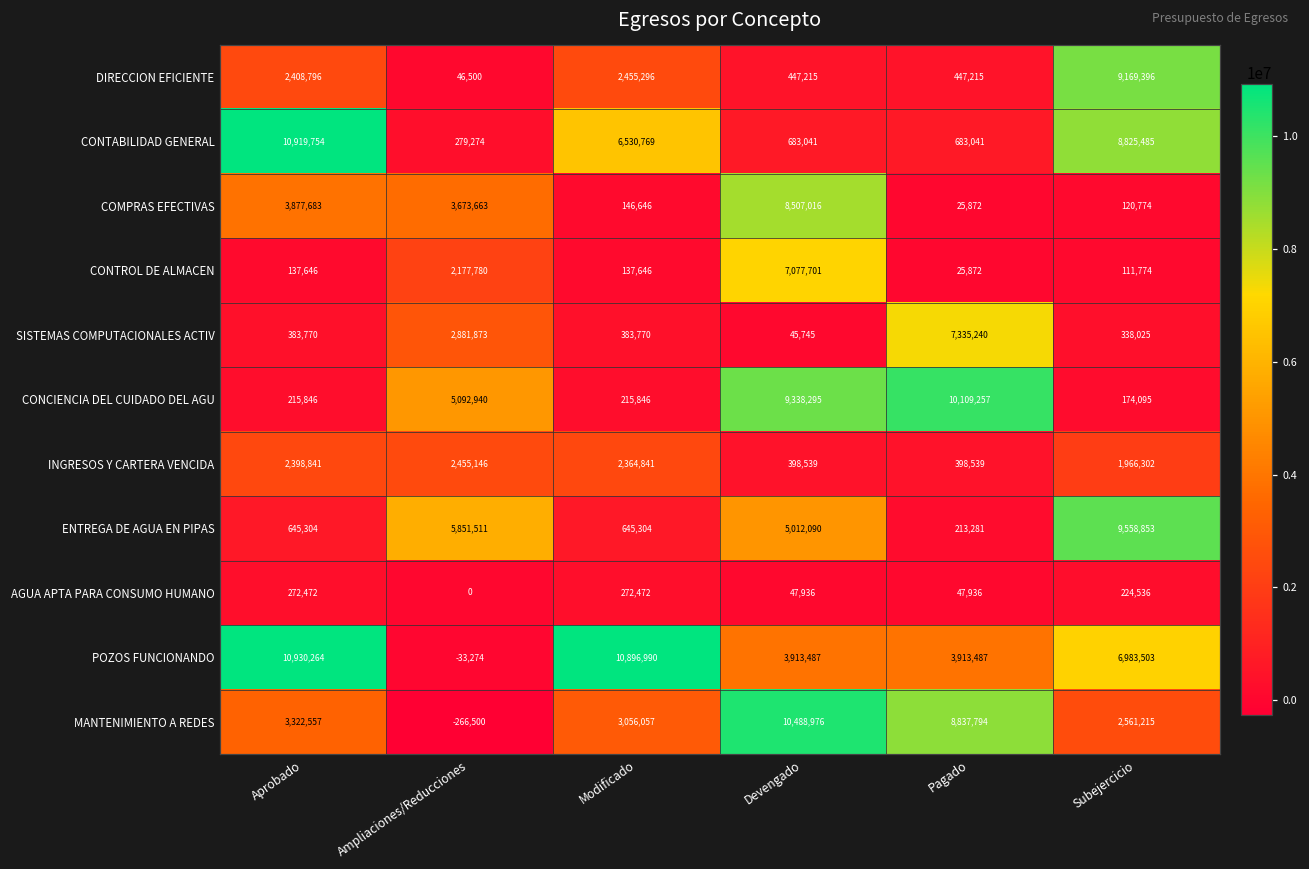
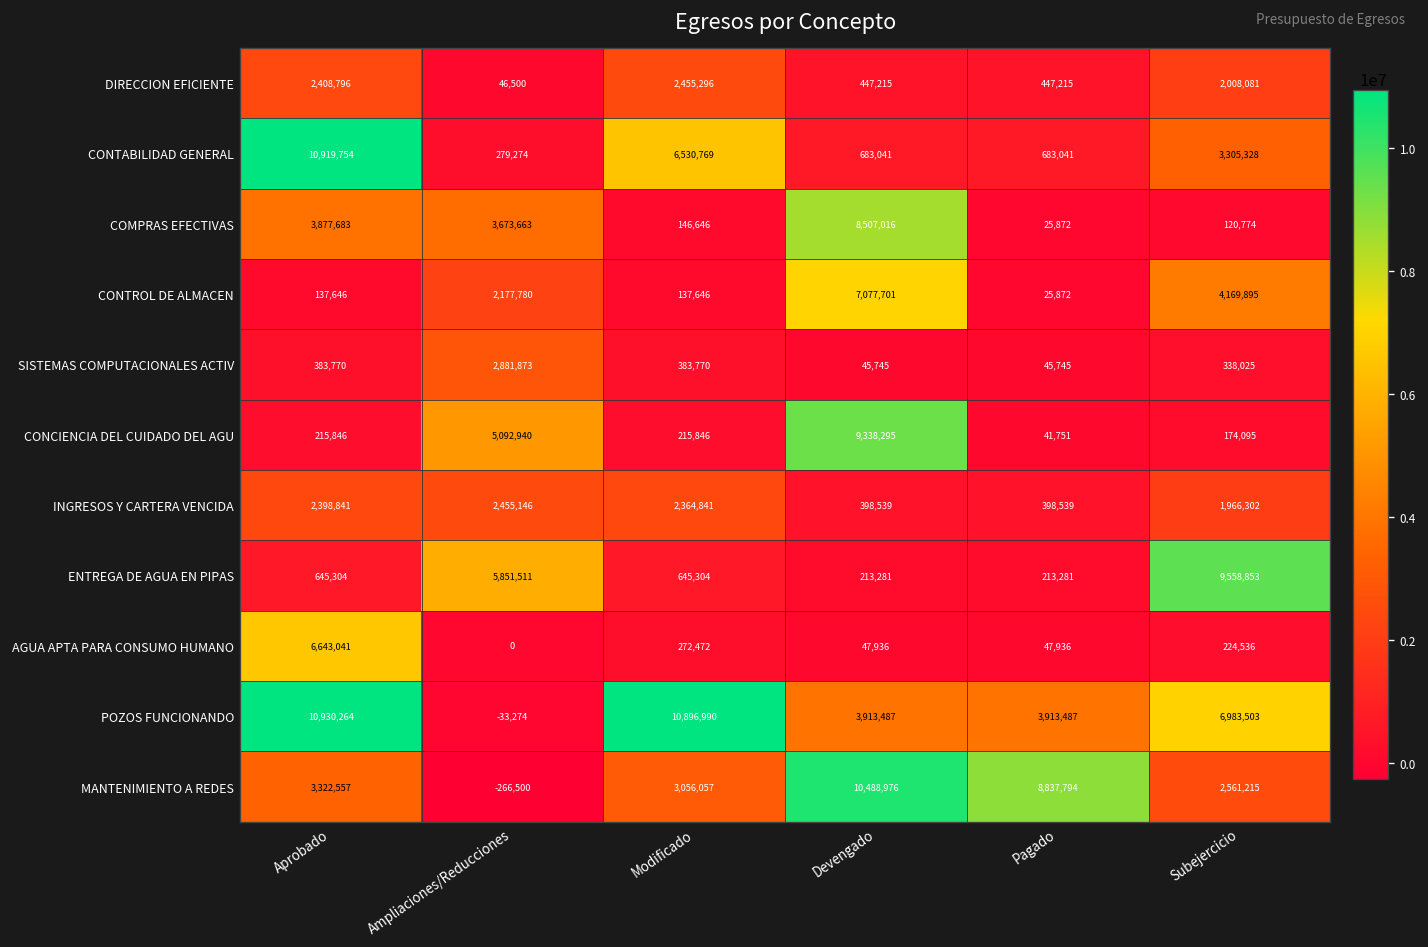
  {
    "DIRECCION EFICIENTE": {
      "Aprobado": "2,408,796",
      "Ampliaciones/Reducciones": "46,500",
      "Modificado": "2,455,296",
      "Devengado": "447,215",
      "Pagado": "447,215",
-     "Subejercicio": "9,169,396"
+     "Subejercicio": "2,008,081"
    },
    "CONTABILIDAD GENERAL": {
      "Aprobado": "10,919,754",
      "Ampliaciones/Reducciones": "279,274",
      "Modificado": "6,530,769",
      "Devengado": "683,041",
      "Pagado": "683,041",
-     "Subejercicio": "8,825,485"
+     "Subejercicio": "3,305,328"
    },
    "COMPRAS EFECTIVAS": {
      "Aprobado": "3,877,683",
      "Ampliaciones/Reducciones": "3,673,663",
      "Modificado": "146,646",
      "Devengado": "8,507,016",
      "Pagado": "25,872",
      "Subejercicio": "120,774"
    },
    "CONTROL DE ALMACEN": {
      "Aprobado": "137,646",
      "Ampliaciones/Reducciones": "2,177,780",
      "Modificado": "137,646",
      "Devengado": "7,077,701",
      "Pagado": "25,872",
-     "Subejercicio": "111,774"
+     "Subejercicio": "4,169,895"
    },
    "SISTEMAS COMPUTACIONALES ACTIV": {
      "Aprobado": "383,770",
      "Ampliaciones/Reducciones": "2,881,873",
      "Modificado": "383,770",
      "Devengado": "45,745",
-     "Pagado": "7,335,240",
+     "Pagado": "45,745",
      "Subejercicio": "338,025"
    },
    "CONCIENCIA DEL CUIDADO DEL AGU": {
      "Aprobado": "215,846",
      "Ampliaciones/Reducciones": "5,092,940",
      "Modificado": "215,846",
      "Devengado": "9,338,295",
-     "Pagado": "10,109,257",
+     "Pagado": "41,751",
      "Subejercicio": "174,095"
    },
    "INGRESOS Y CARTERA VENCIDA": {
      "Aprobado": "2,398,841",
      "Ampliaciones/Reducciones": "2,455,146",
      "Modificado": "2,364,841",
      "Devengado": "398,539",
      "Pagado": "398,539",
      "Subejercicio": "1,966,302"
    },
    "ENTREGA DE AGUA EN PIPAS": {
      "Aprobado": "645,304",
      "Ampliaciones/Reducciones": "5,851,511",
      "Modificado": "645,304",
-     "Devengado": "5,012,090",
+     "Devengado": "213,281",
      "Pagado": "213,281",
      "Subejercicio": "9,558,853"
    },
    "AGUA APTA PARA CONSUMO HUMANO": {
-     "Aprobado": "272,472",
+     "Aprobado": "6,643,041",
      "Ampliaciones/Reducciones": "0",
      "Modificado": "272,472",
      "Devengado": "47,936",
      "Pagado": "47,936",
      "Subejercicio": "224,536"
    },
    "POZOS FUNCIONANDO": {
      "Aprobado": "10,930,264",
      "Ampliaciones/Reducciones": "-33,274",
      "Modificado": "10,896,990",
      "Devengado": "3,913,487",
      "Pagado": "3,913,487",
      "Subejercicio": "6,983,503"
    },
    "MANTENIMIENTO A REDES": {
      "Aprobado": "3,322,557",
      "Ampliaciones/Reducciones": "-266,500",
      "Modificado": "3,056,057",
      "Devengado": "10,488,976",
      "Pagado": "8,837,794",
      "Subejercicio": "2,561,215"
    }
  }
